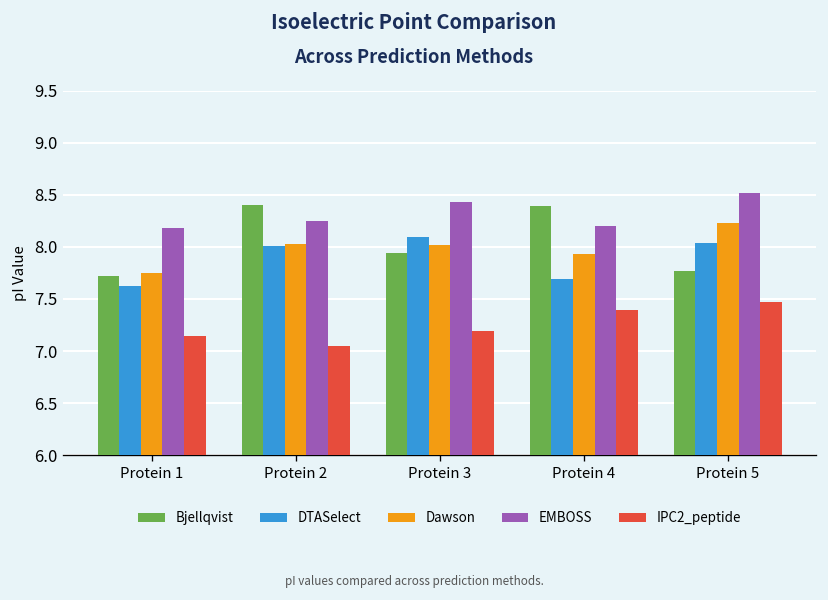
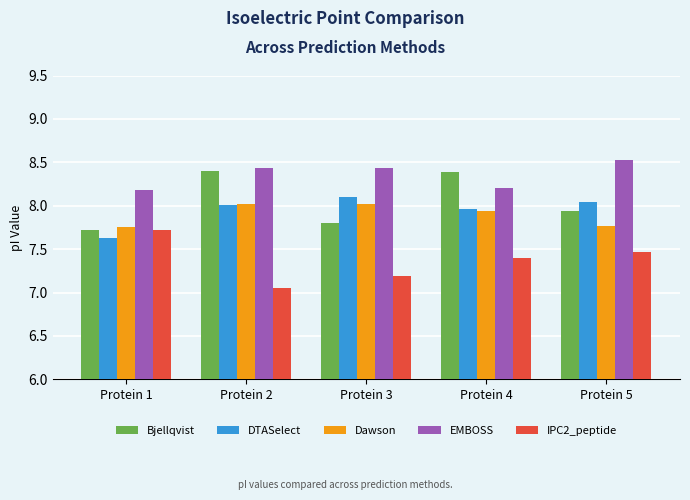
  {
    "Bjellqvist": {
      "Protein 1": 7.7,
      "Protein 2": 8.4,
-     "Protein 3": 7.9,
+     "Protein 3": 7.8,
      "Protein 4": 8.4,
-     "Protein 5": 7.8
+     "Protein 5": 7.9
    },
    "DTASelect": {
      "Protein 1": 7.6,
      "Protein 2": 8.0,
      "Protein 3": 8.1,
-     "Protein 4": 7.7,
+     "Protein 4": 8.0,
      "Protein 5": 8.0
    },
    "Dawson": {
      "Protein 1": 7.8,
      "Protein 2": 8.0,
      "Protein 3": 8.0,
      "Protein 4": 7.9,
-     "Protein 5": 8.2
+     "Protein 5": 7.8
    },
    "EMBOSS": {
      "Protein 1": 8.2,
-     "Protein 2": 8.2,
+     "Protein 2": 8.4,
      "Protein 3": 8.4,
      "Protein 4": 8.2,
      "Protein 5": 8.5
    },
    "IPC2_peptide": {
-     "Protein 1": 7.1,
+     "Protein 1": 7.7,
      "Protein 2": 7.1,
      "Protein 3": 7.2,
      "Protein 4": 7.4,
      "Protein 5": 7.5
    }
  }
